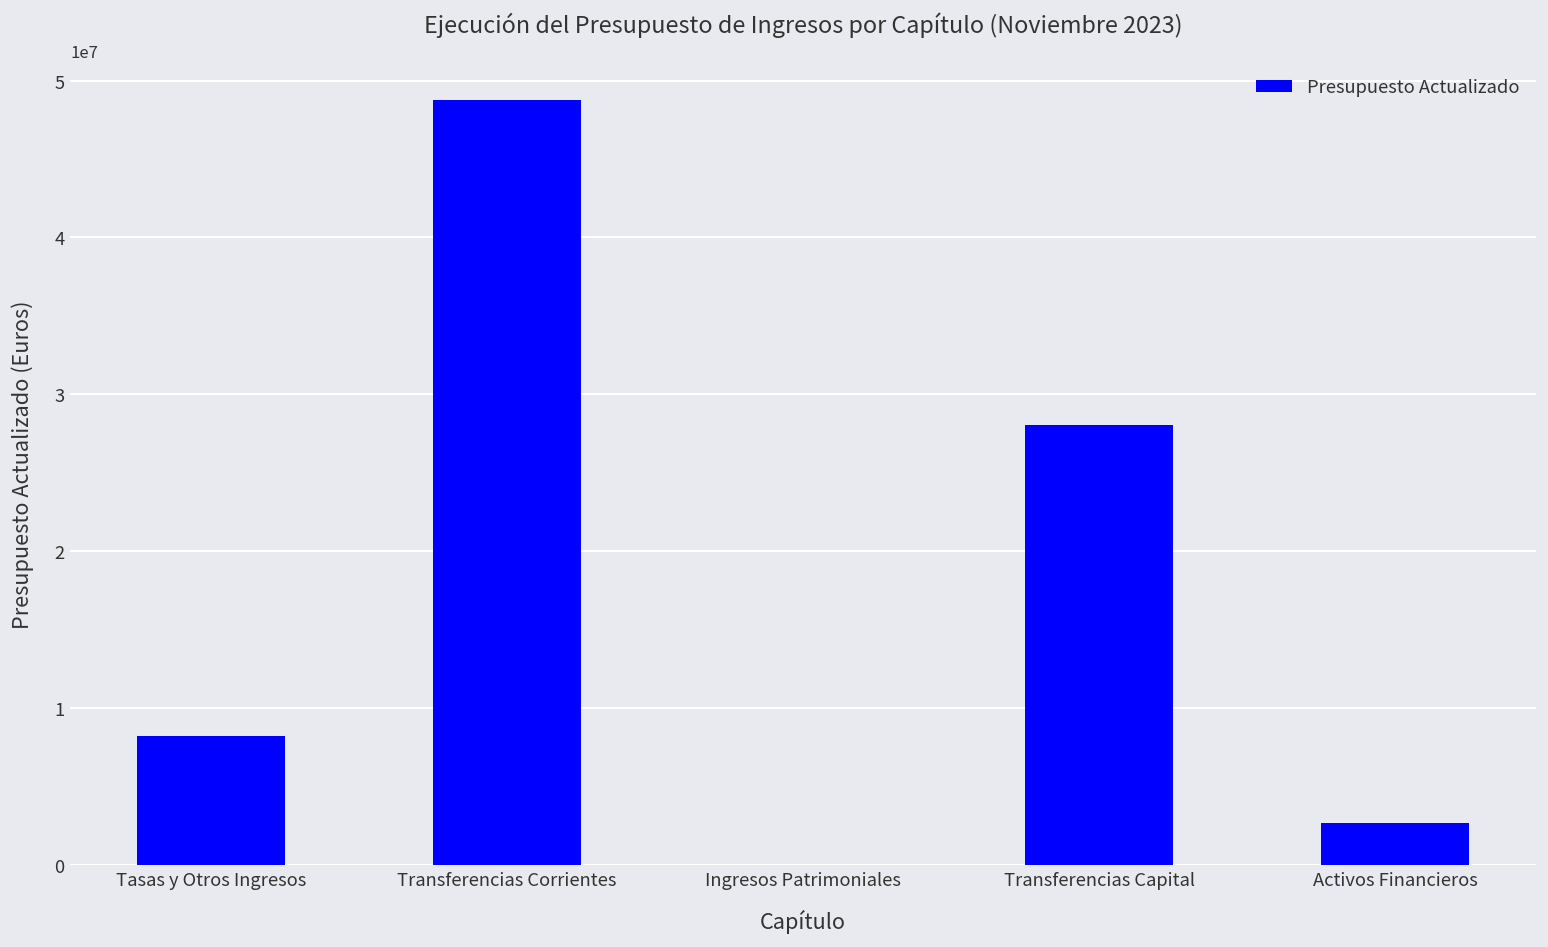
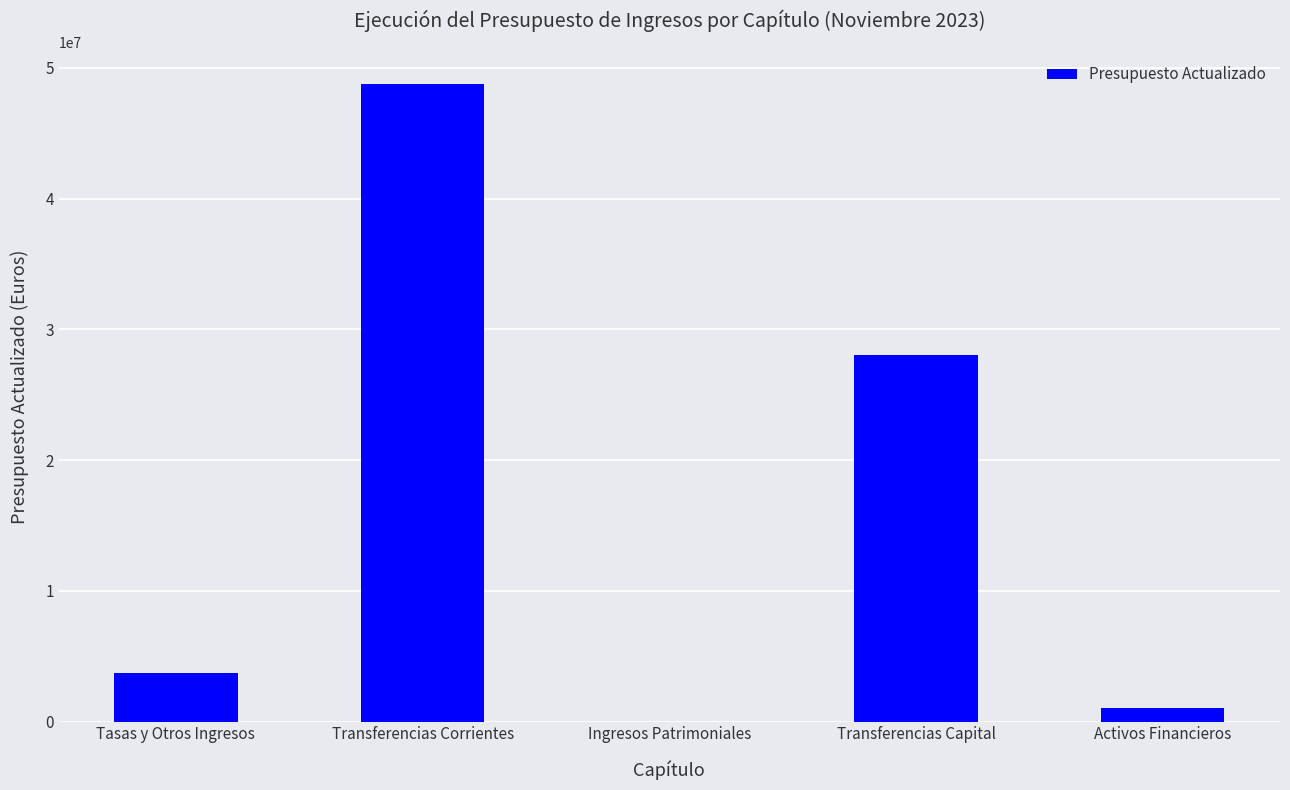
  {
-   "Tasas y Otros Ingresos": 8200000,
+   "Tasas y Otros Ingresos": 3700000,
    "Transferencias Corrientes": 48700000,
    "Transferencias Capital": 28000000,
-   "Activos Financieros": 2700000
+   "Activos Financieros": 1000000
  }
